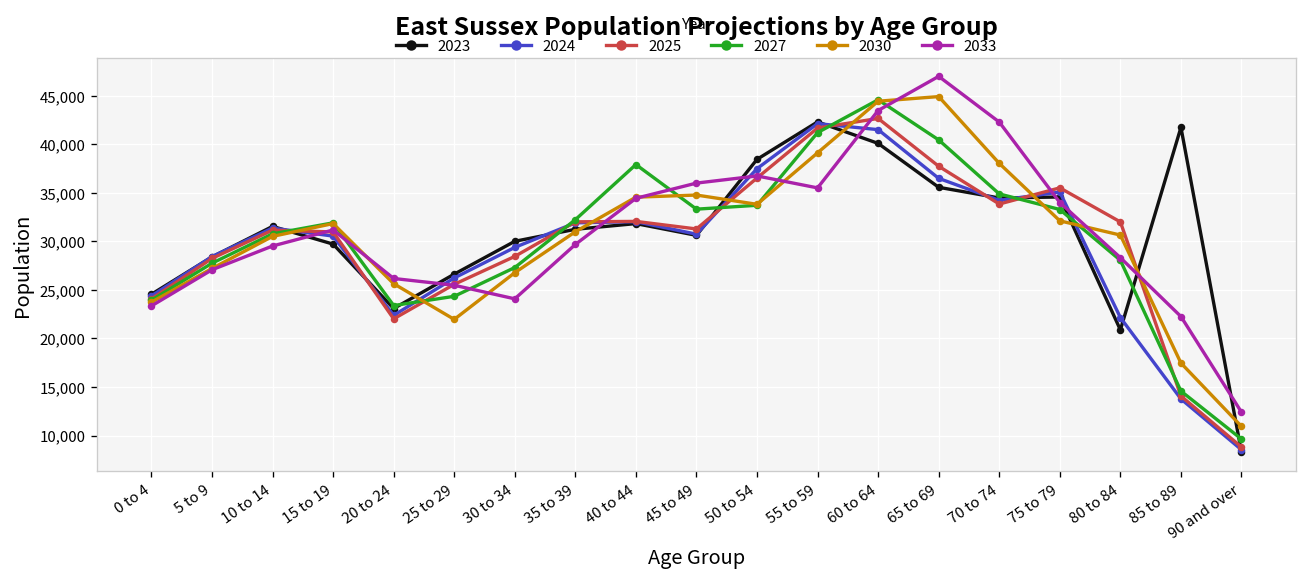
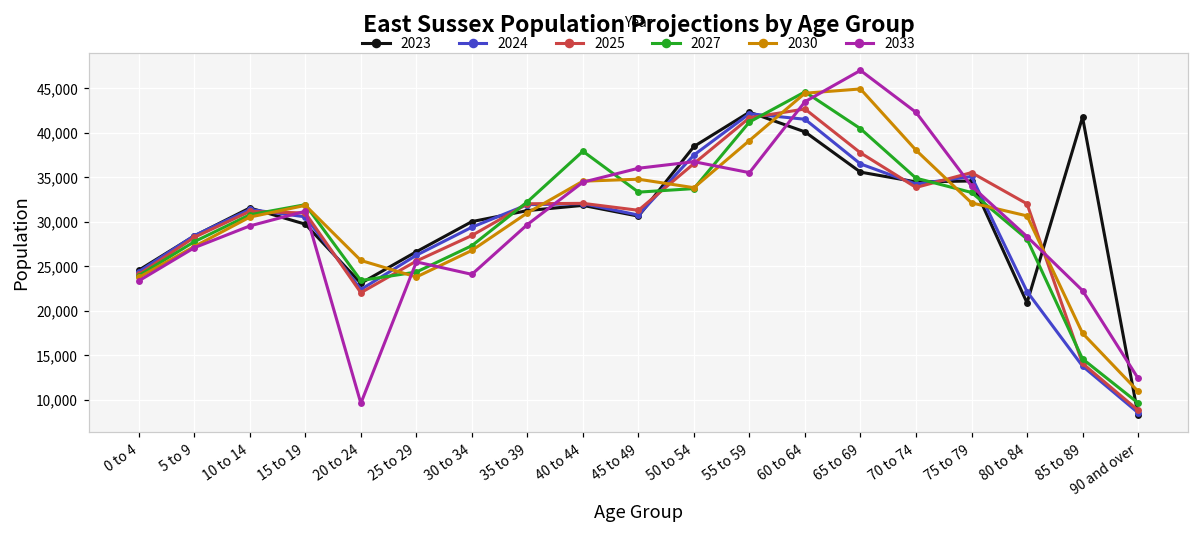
  {
    "2023": {
      "15 to 19": "30,000",
      "25 to 29": "27,000",
      "30 to 34": "30,000",
      "50 to 54": "38,000",
      "60 to 64": "40,000",
      "65 to 69": "36,000",
      "75 to 79": "35,000",
      "80 to 84": "21,000",
      "85 to 89": "42,000"
    },
    "2024": {
      "15 to 19": "31,000",
      "20 to 24": "22,000",
      "25 to 29": "26,000",
      "30 to 34": "29,000",
      "50 to 54": "37,000",
      "60 to 64": "42,000",
      "65 to 69": "36,000",
      "75 to 79": "35,000",
      "80 to 84": "22,000"
    },
    "2025": {
      "20 to 24": "22,000",
      "30 to 34": "28,000",
      "45 to 49": "31,000",
      "55 to 59": "42,000",
      "60 to 64": "43,000",
      "65 to 69": "38,000",
      "70 to 74": "34,000",
      "75 to 79": "36,000",
      "80 to 84": "32,000"
    },
    "2027": {
      "5 to 9": "28,000",
      "25 to 29": "24,000",
      "30 to 34": "27,000",
      "40 to 44": "38,000",
      "45 to 49": "33,000",
      "55 to 59": "41,000",
      "65 to 69": "40,000",
      "70 to 74": "35,000",
      "75 to 79": "33,000",
      "85 to 89": "15,000",
      "90 and over": "10,000"
    },
    "2030": {
      "20 to 24": "26,000",
-     "25 to 29": "22,000",
+     "25 to 29": "24,000",
      "30 to 34": "27,000",
      "45 to 49": "35,000",
      "55 to 59": "39,000",
      "65 to 69": "45,000",
      "70 to 74": "38,000",
      "75 to 79": "32,000",
      "80 to 84": "31,000",
      "85 to 89": "17,000",
      "90 and over": "11,000"
    },
    "2033": {
      "0 to 4": "23,000",
      "10 to 14": "30,000",
-     "20 to 24": "26,000",
+     "20 to 24": "10,000",
      "30 to 34": "24,000",
      "35 to 39": "30,000",
      "45 to 49": "36,000",
      "55 to 59": "36,000",
      "60 to 64": "43,000",
      "65 to 69": "47,000",
      "70 to 74": "42,000",
      "75 to 79": "34,000",
      "85 to 89": "22,000",
      "90 and over": "12,000"
    }
  }
